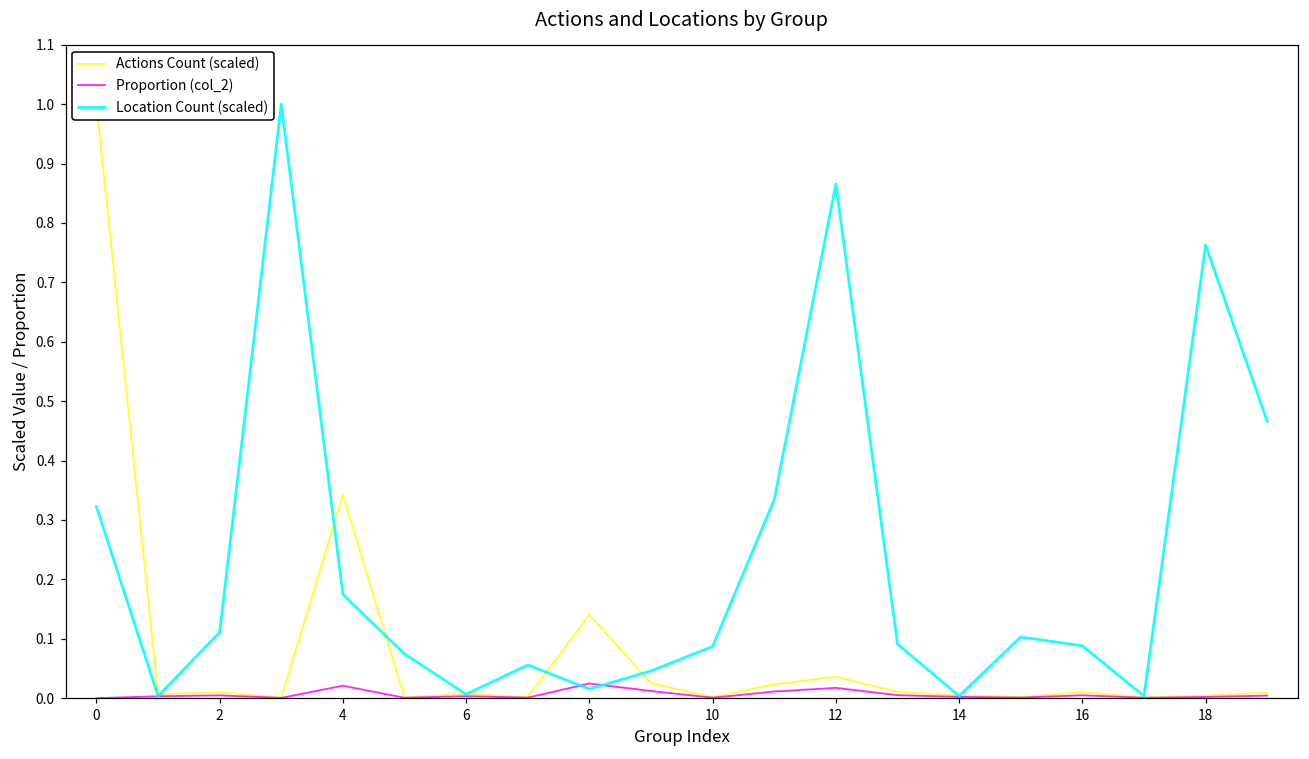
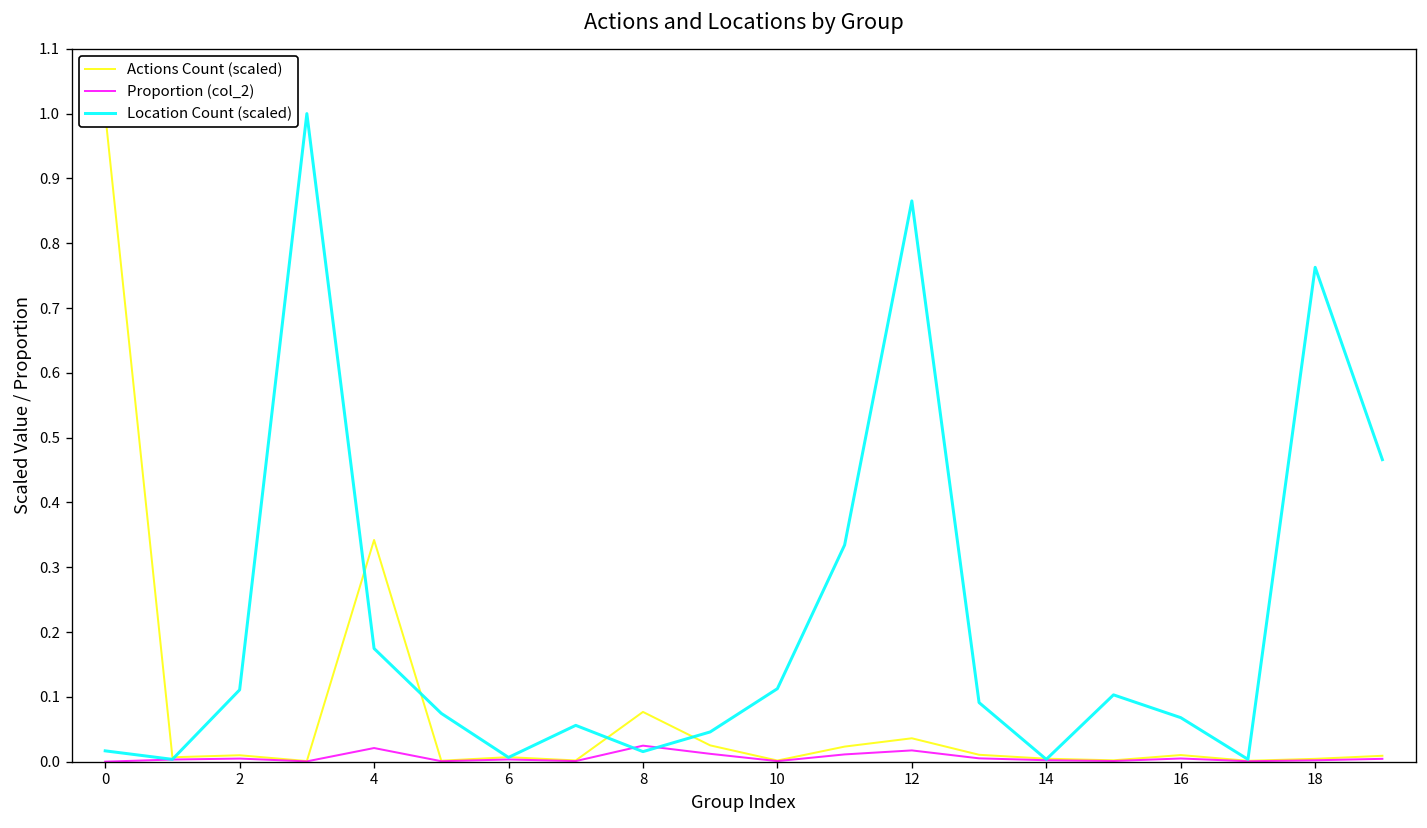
  {
    "Actions Count (scaled)": {
      "2": 0.01,
      "4": 0.34,
-     "8": 0.14,
+     "8": 0.08,
      "12": 0.04,
      "16": 0.01
    },
    "Proportion (col_2)": {
      "0": 0.00,
      "2": 0.00,
      "4": 0.02,
      "8": 0.02,
      "12": 0.02,
      "16": 0.00
    },
    "Location Count (scaled)": {
-     "0": 0.32,
+     "0": 0.02,
      "2": 0.11,
      "4": 0.17,
      "8": 0.02,
-     "10": 0.09,
+     "10": 0.11,
      "12": 0.87,
-     "16": 0.09,
+     "16": 0.07,
      "18": 0.76
    }
  }
